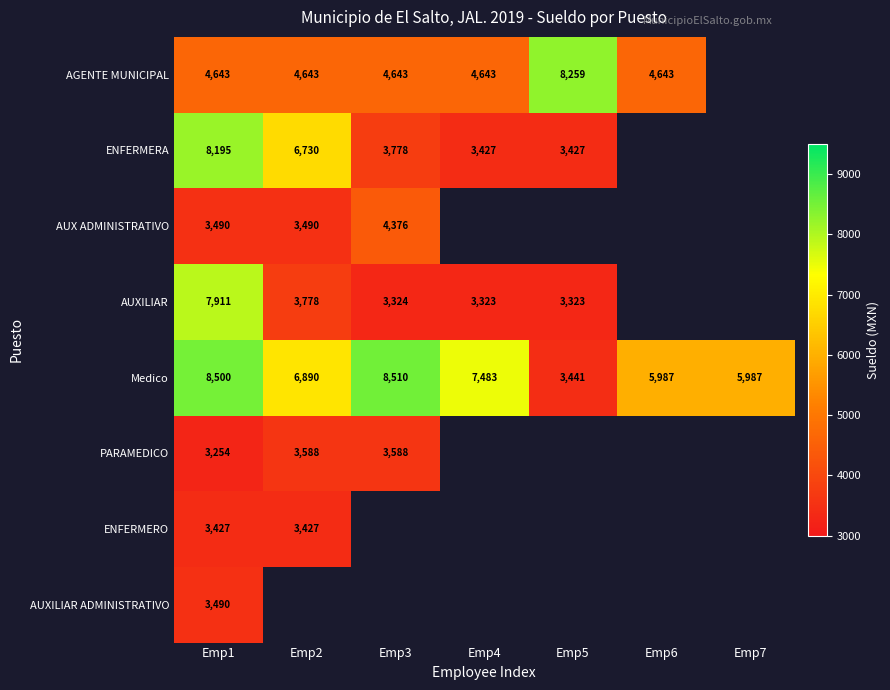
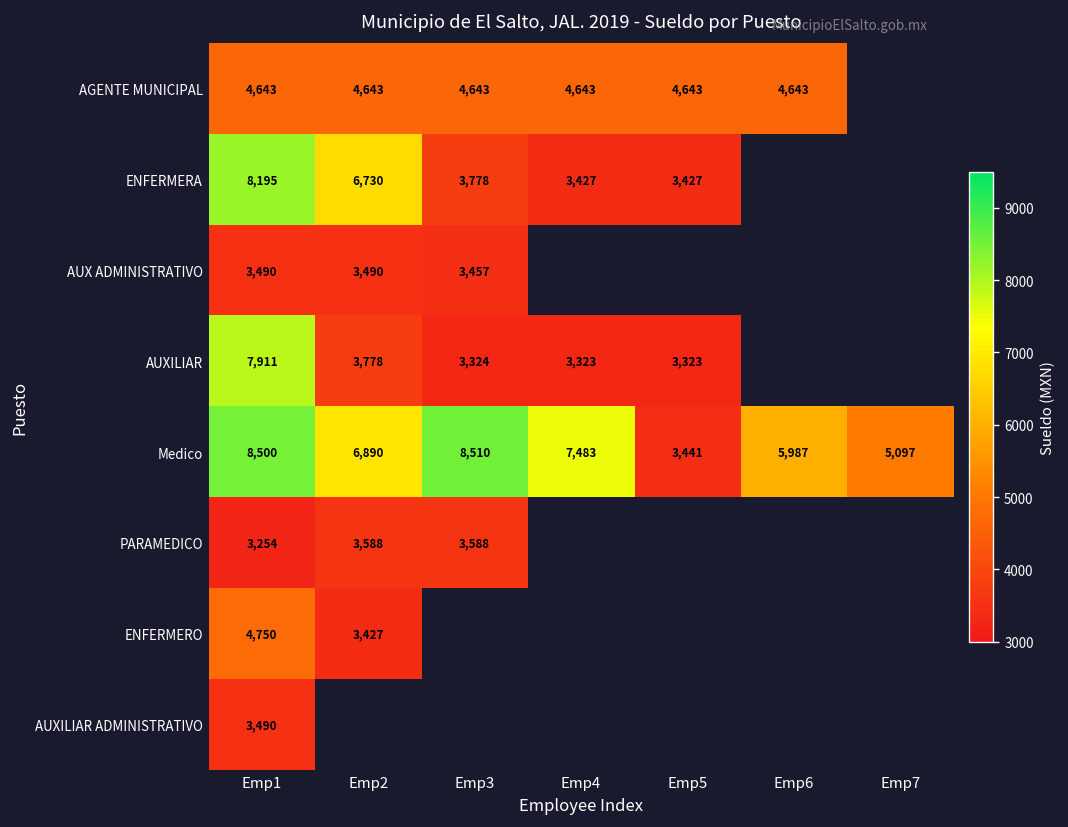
  {
    "AGENTE MUNICIPAL": {
      "Emp1": "4,643",
      "Emp2": "4,643",
      "Emp3": "4,643",
      "Emp4": "4,643",
-     "Emp5": "8,259",
+     "Emp5": "4,643",
      "Emp6": "4,643"
    },
    "ENFERMERA": {
      "Emp1": "8,195",
      "Emp2": "6,730",
      "Emp3": "3,778",
      "Emp4": "3,427",
      "Emp5": "3,427"
    },
    "AUX ADMINISTRATIVO": {
      "Emp1": "3,490",
      "Emp2": "3,490",
-     "Emp3": "4,376"
+     "Emp3": "3,457"
    },
    "AUXILIAR": {
      "Emp1": "7,911",
      "Emp2": "3,778",
      "Emp3": "3,324",
      "Emp4": "3,323",
      "Emp5": "3,323"
    },
    "Medico": {
      "Emp1": "8,500",
      "Emp2": "6,890",
      "Emp3": "8,510",
      "Emp4": "7,483",
      "Emp5": "3,441",
      "Emp6": "5,987",
-     "Emp7": "5,987"
+     "Emp7": "5,097"
    },
    "PARAMEDICO": {
      "Emp1": "3,254",
      "Emp2": "3,588",
      "Emp3": "3,588"
    },
    "ENFERMERO": {
-     "Emp1": "3,427",
+     "Emp1": "4,750",
      "Emp2": "3,427"
    },
    "AUXILIAR ADMINISTRATIVO": {
      "Emp1": "3,490"
    }
  }
